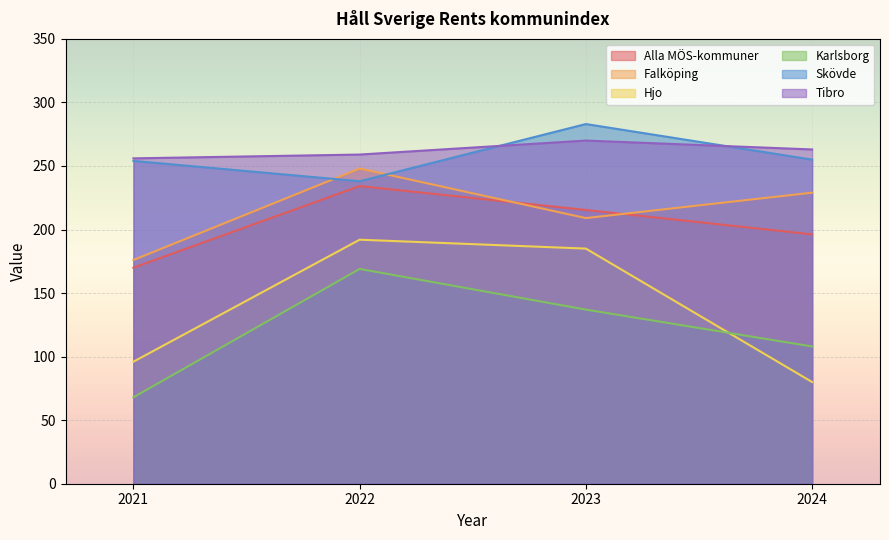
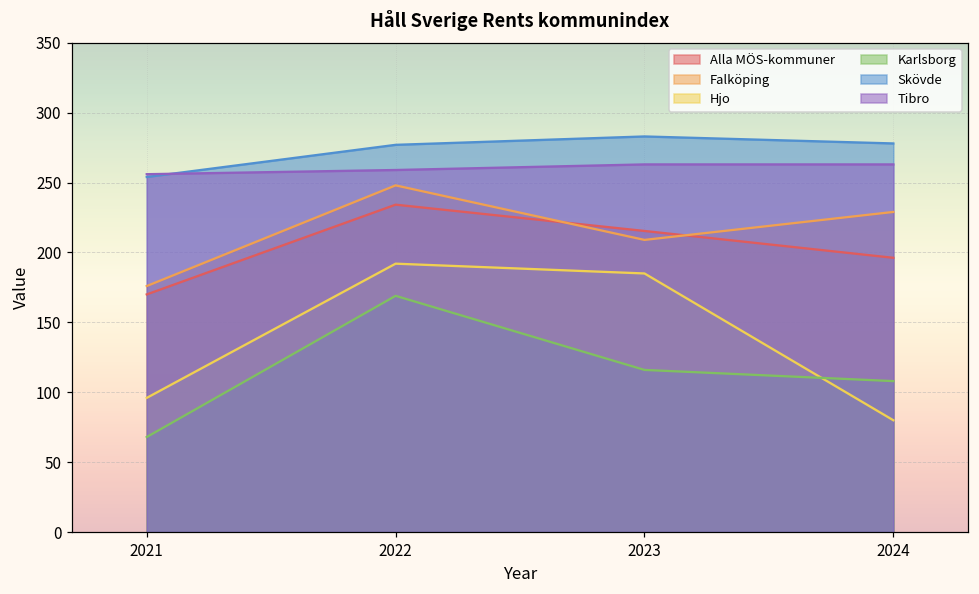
  {
    "Karlsborg": {
      "2021": 68,
      "2022": 169,
-     "2023": 137,
+     "2023": 116,
      "2024": 108
    },
    "Skövde": {
-     "2022": 238,
+     "2022": 277,
      "2023": 283,
-     "2024": 255
+     "2024": 278
    },
    "Tibro": {
      "2022": 259,
-     "2023": 270,
+     "2023": 263,
      "2024": 263
    }
  }
